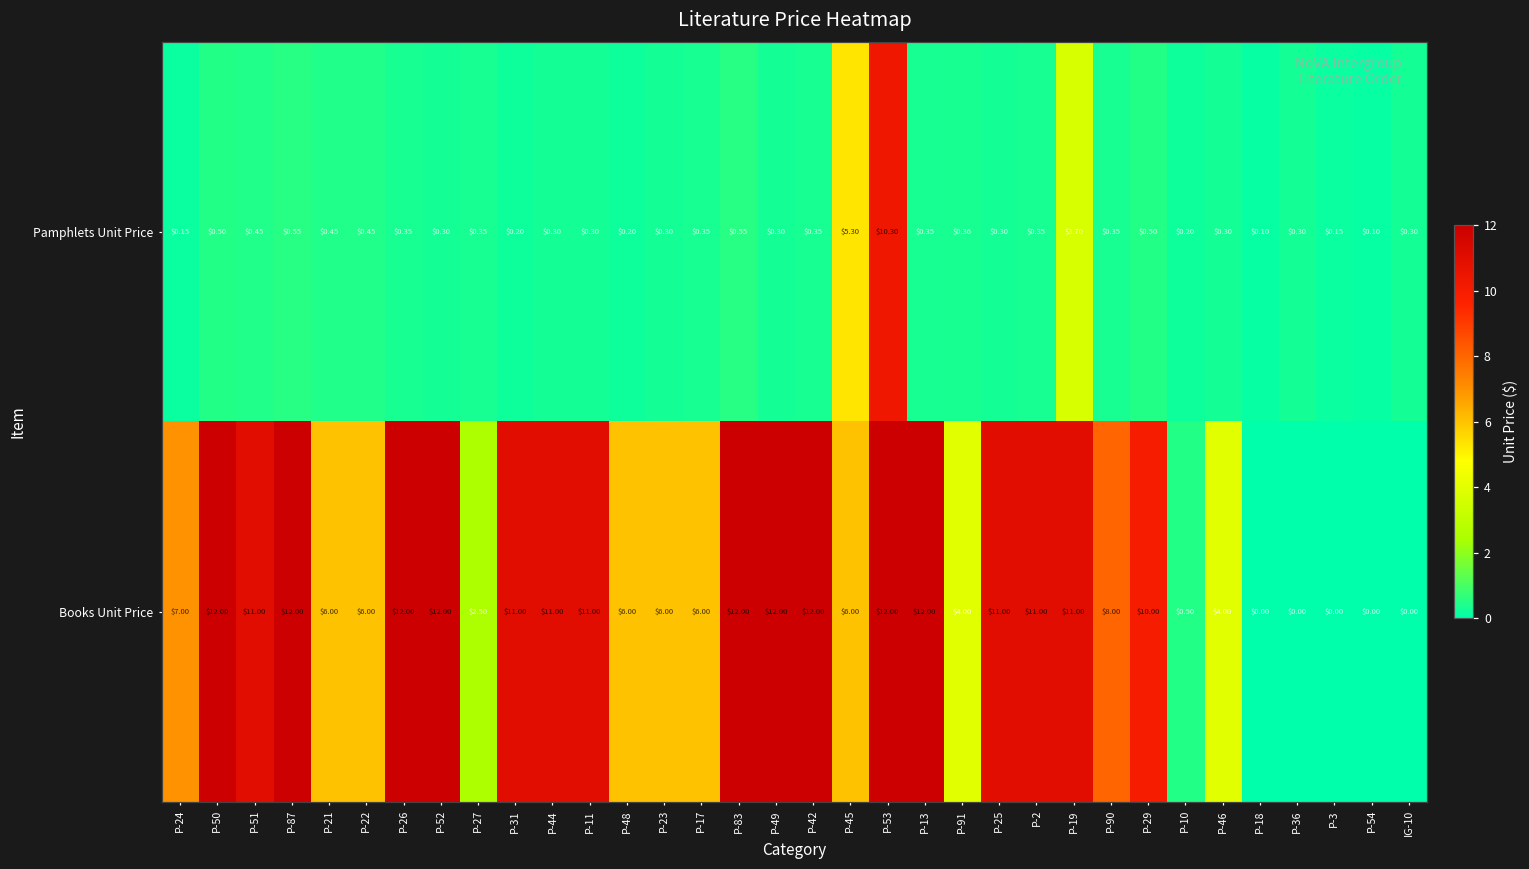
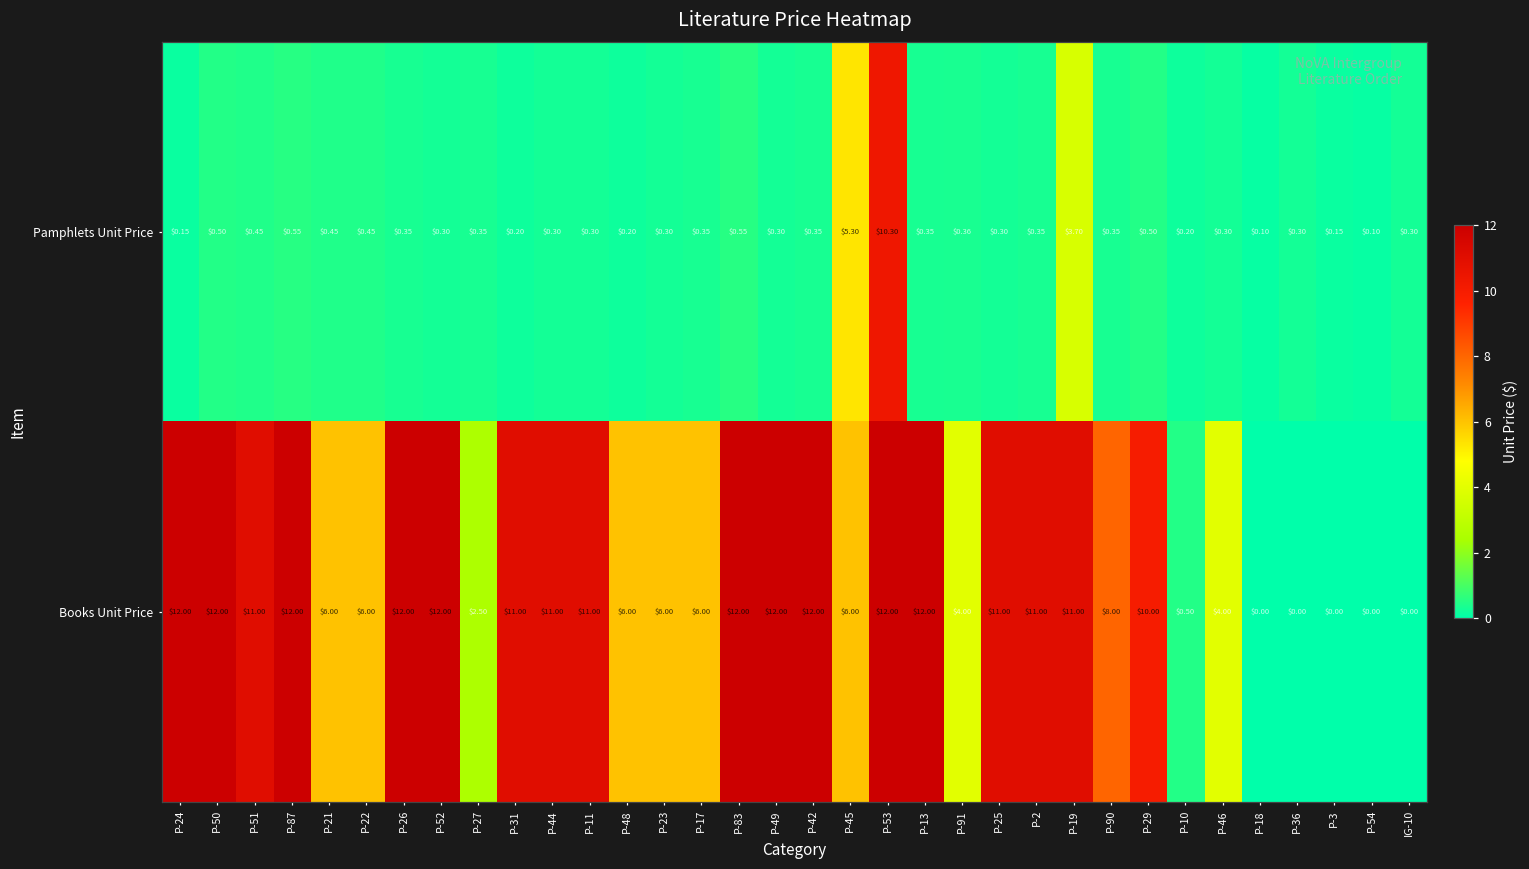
  {
    "Pamphlets Unit Price": {
      "P-24": "$0.15",
      "P-50": "$0.50",
      "P-51": "$0.45",
      "P-87": "$0.55",
      "P-21": "$0.45",
      "P-22": "$0.45",
      "P-26": "$0.35",
      "P-52": "$0.30",
      "P-27": "$0.35",
      "P-31": "$0.20",
      "P-44": "$0.30",
      "P-11": "$0.30",
      "P-48": "$0.20",
      "P-23": "$0.30",
      "P-17": "$0.35",
      "P-83": "$0.55",
      "P-49": "$0.30",
      "P-42": "$0.35",
      "P-45": "$5.30",
      "P-53": "$10.30",
      "P-13": "$0.35",
      "P-91": "$0.36",
      "P-25": "$0.30",
      "P-2": "$0.35",
      "P-19": "$3.70",
      "P-90": "$0.35",
      "P-29": "$0.50",
      "P-10": "$0.20",
      "P-46": "$0.30",
      "P-18": "$0.10",
      "P-36": "$0.30",
      "P-54": "$0.10",
      "IG-10": "$0.30"
    },
    "Books Unit Price": {
-     "P-24": "$7.00",
+     "P-24": "$12.00",
      "P-50": "$12.00",
      "P-51": "$11.00",
      "P-87": "$12.00",
      "P-21": "$6.00",
      "P-22": "$6.00",
      "P-26": "$12.00",
      "P-52": "$12.00",
      "P-27": "$2.50",
      "P-31": "$11.00",
      "P-44": "$11.00",
      "P-11": "$11.00",
      "P-48": "$6.00",
      "P-23": "$6.00",
      "P-17": "$6.00",
      "P-83": "$12.00",
      "P-49": "$12.00",
      "P-42": "$12.00",
      "P-45": "$6.00",
      "P-53": "$12.00",
      "P-13": "$12.00",
      "P-91": "$4.00",
      "P-25": "$11.00",
      "P-2": "$11.00",
      "P-19": "$11.00",
      "P-90": "$8.00",
      "P-29": "$10.00",
      "P-10": "$0.50",
      "P-46": "$4.00",
      "P-18": "$0.00",
      "P-36": "$0.00",
      "P-3": "$0.00",
      "P-54": "$0.00",
      "IG-10": "$0.00"
    }
  }
